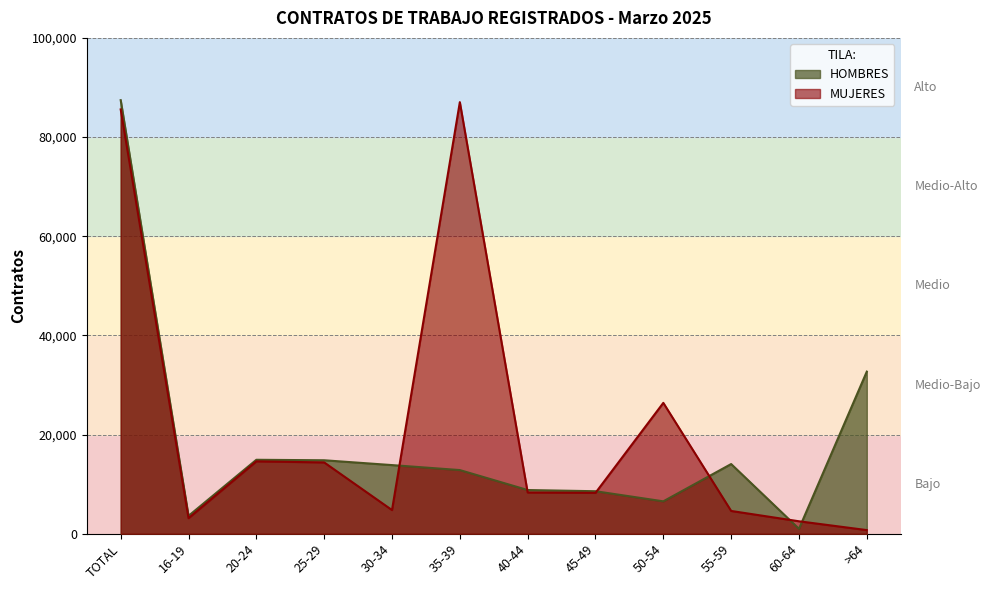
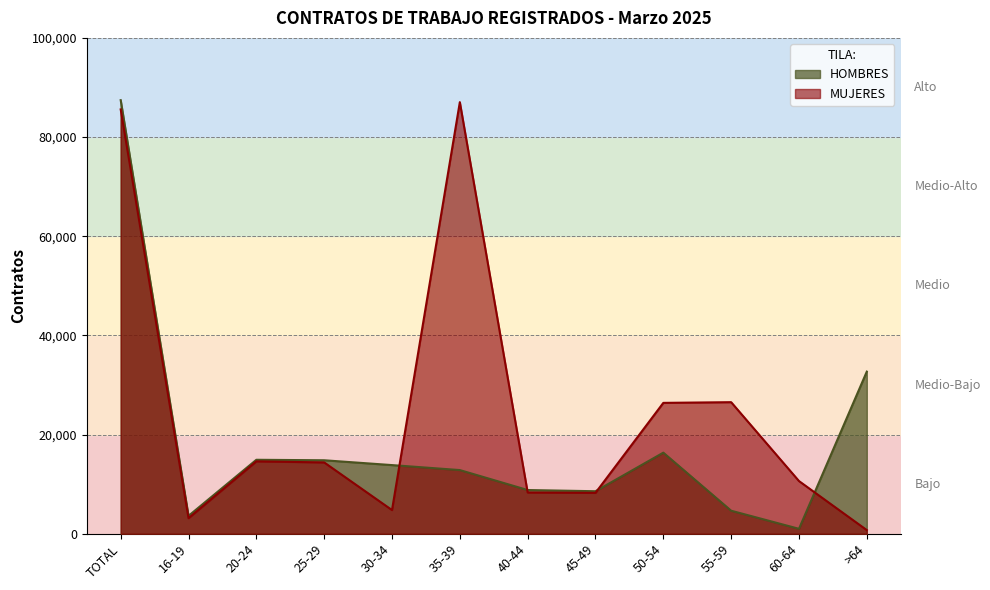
  {
    "HOMBRES": {
      "TOTAL": "87,000",
      "30-34": "14,000",
      "35-39": "13,000",
-     "50-54": "7,000",
-     "55-59": "14,000",
+     "50-54": "16,000",
+     "55-59": "5,000",
      "60-64": "1,000",
      ">64": "33,000"
    },
    "MUJERES": {
      "TOTAL": "86,000",
      "30-34": "5,000",
      "35-39": "87,000",
      "50-54": "26,000",
-     "55-59": "5,000",
-     "60-64": "3,000",
+     "55-59": "27,000",
+     "60-64": "11,000",
      ">64": "1,000"
    }
  }
